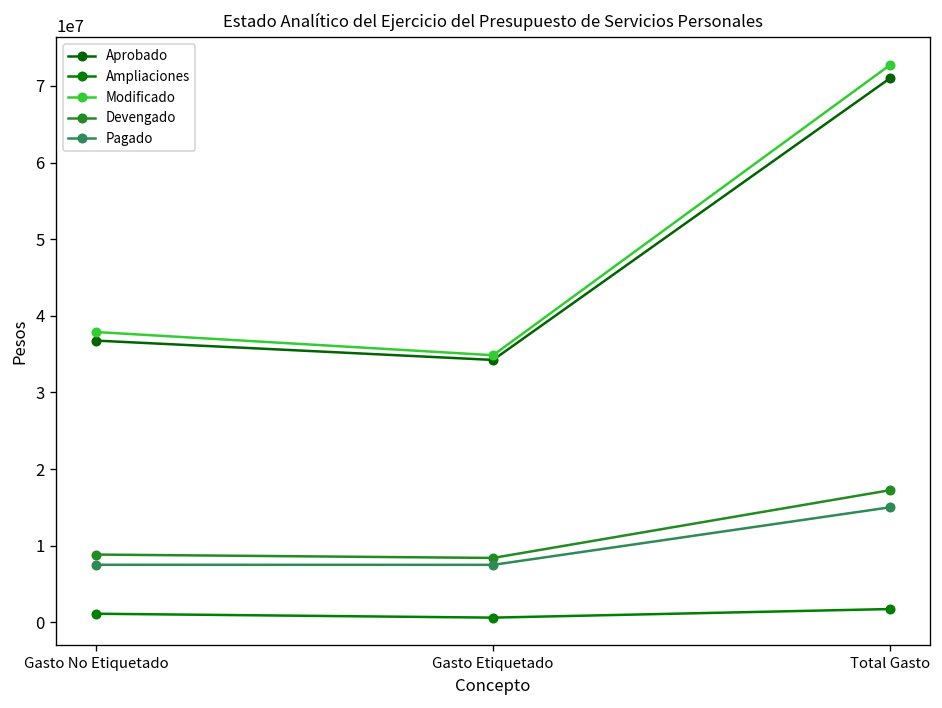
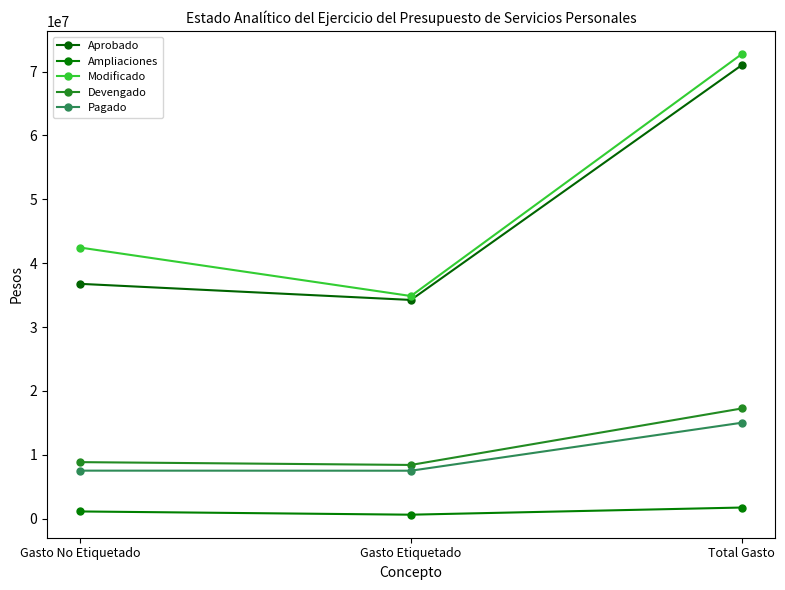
  {
    "Modificado": {
-     "Gasto No Etiquetado": 38000000,
+     "Gasto No Etiquetado": 42000000,
      "Gasto Etiquetado": 35000000,
      "Total Gasto": 73000000
    }
  }
